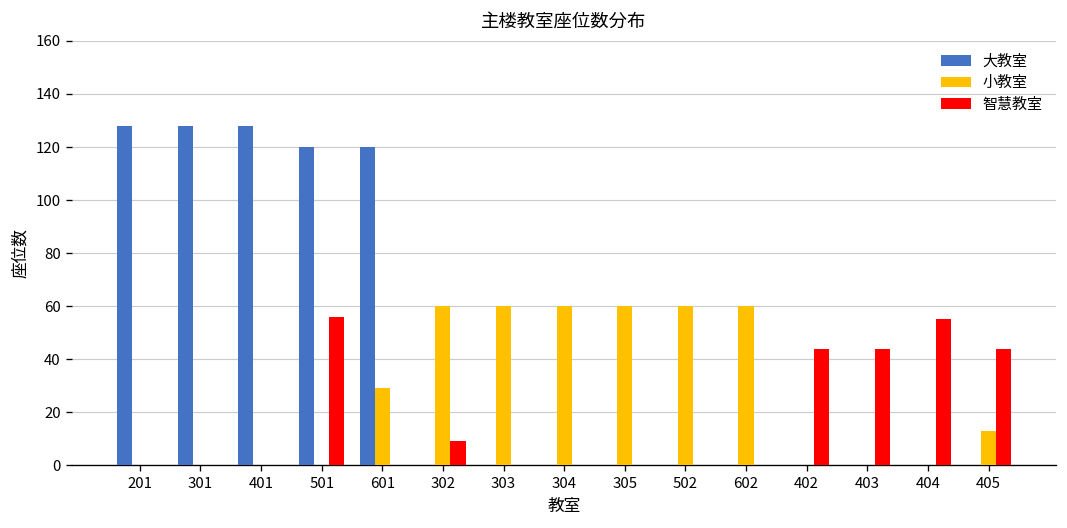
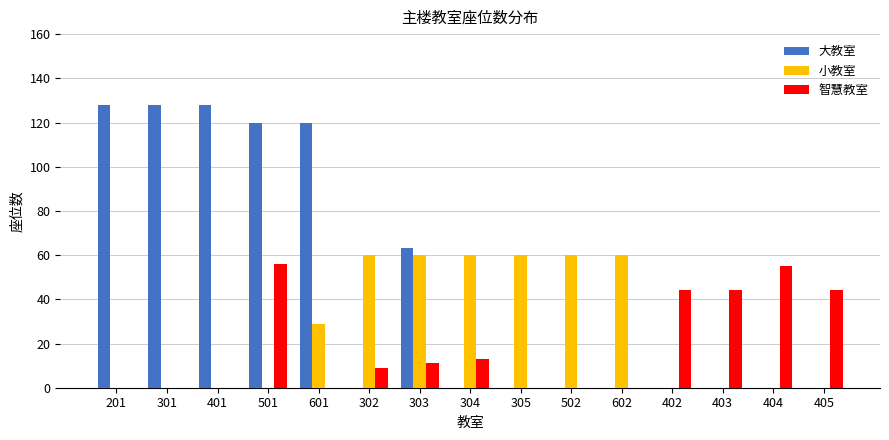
  {
    "大教室": {
      "201": 128,
      "301": 128,
      "401": 128,
      "501": 120,
      "601": 120,
      "302": 0,
-     "303": 0,
+     "303": 63,
      "304": 0,
      "305": 0,
      "502": 0,
      "602": 0,
      "402": 0,
      "403": 0,
      "404": 0,
      "405": 0
    },
    "小教室": {
      "201": 0,
      "301": 0,
      "401": 0,
      "501": 0,
      "601": 29,
      "302": 60,
      "303": 60,
      "304": 60,
      "305": 60,
      "502": 60,
      "602": 60,
      "402": 0,
      "403": 0,
      "404": 0,
-     "405": 13
+     "405": 0
    },
    "智慧教室": {
      "201": 0,
      "301": 0,
      "401": 0,
      "501": 56,
      "601": 0,
      "302": 9,
-     "303": 0,
-     "304": 0,
+     "303": 11,
+     "304": 13,
      "305": 0,
      "502": 0,
      "602": 0,
      "402": 44,
      "403": 44,
      "404": 55,
      "405": 44
    }
  }
